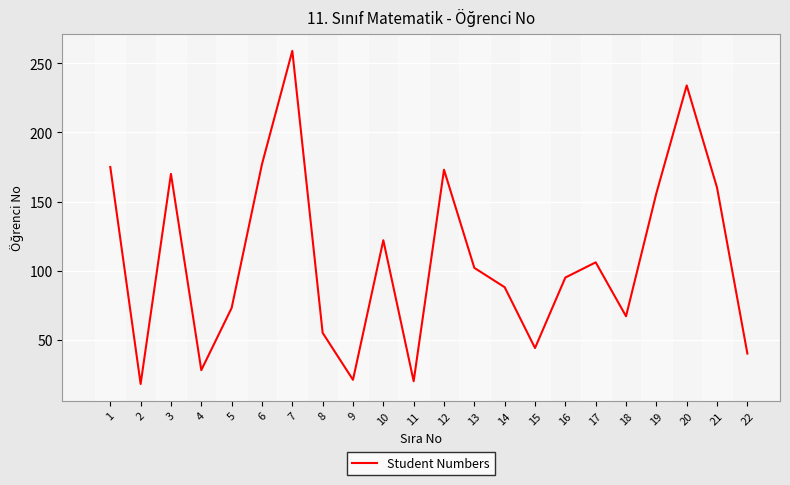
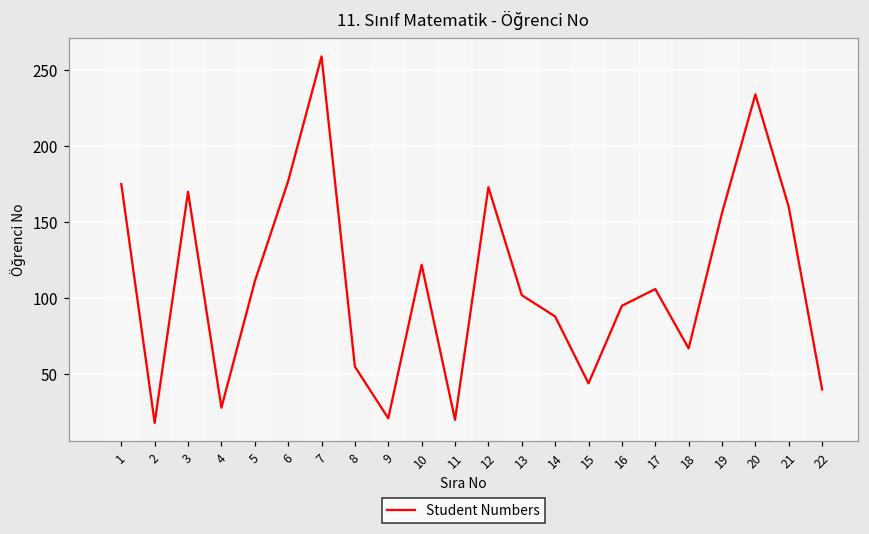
  {
    "1": 175,
    "2": 18,
    "3": 170,
    "4": 28,
-   "5": 73,
+   "5": 111,
    "6": 177,
    "7": 259,
    "8": 55,
    "9": 21,
    "10": 122,
    "11": 20,
    "12": 173,
    "13": 102,
    "14": 88,
    "15": 44,
    "16": 95,
    "17": 106,
    "18": 67,
    "19": 156,
    "20": 234,
    "21": 160,
    "22": 40
  }
